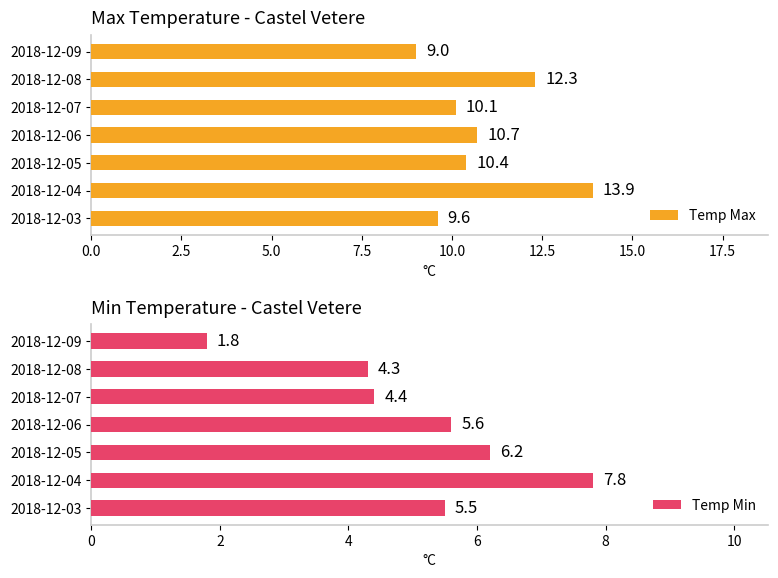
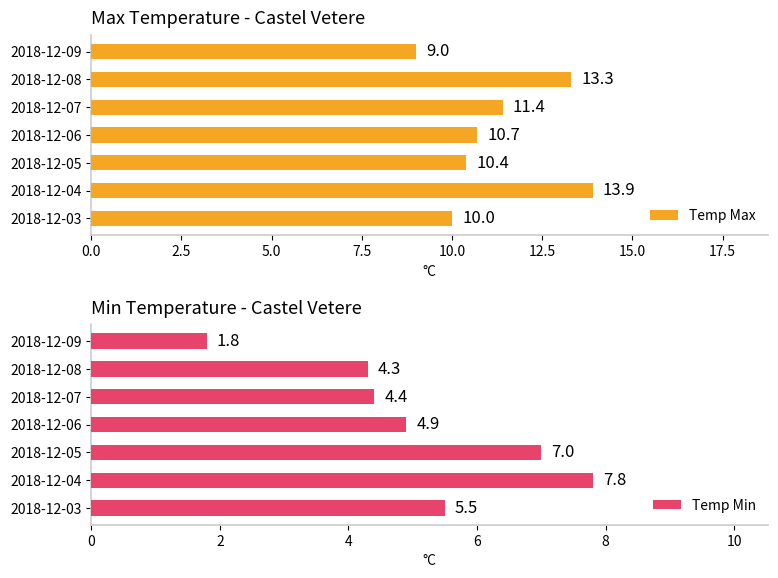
  {
    "Max Temperature - Castel Vetere": {
      "2018-12-09": 9.0,
-     "2018-12-08": 12.3,
-     "2018-12-07": 10.1,
+     "2018-12-08": 13.3,
+     "2018-12-07": 11.4,
      "2018-12-06": 10.7,
      "2018-12-05": 10.4,
      "2018-12-04": 13.9,
-     "2018-12-03": 9.6
+     "2018-12-03": 10.0
    },
    "Min Temperature - Castel Vetere": {
      "2018-12-09": 1.8,
      "2018-12-08": 4.3,
      "2018-12-07": 4.4,
-     "2018-12-06": 5.6,
-     "2018-12-05": 6.2,
+     "2018-12-06": 4.9,
+     "2018-12-05": 7.0,
      "2018-12-04": 7.8,
      "2018-12-03": 5.5
    }
  }
